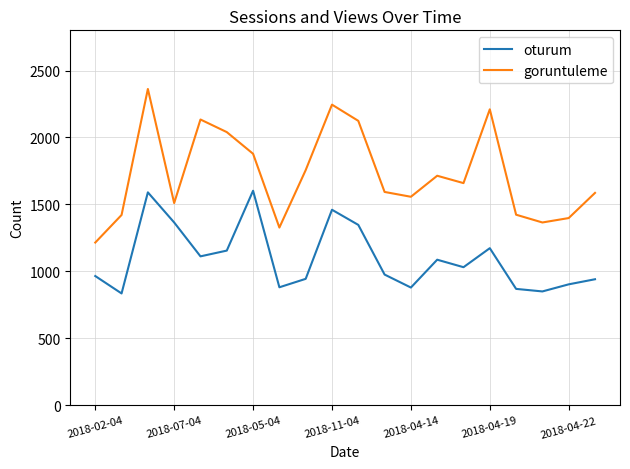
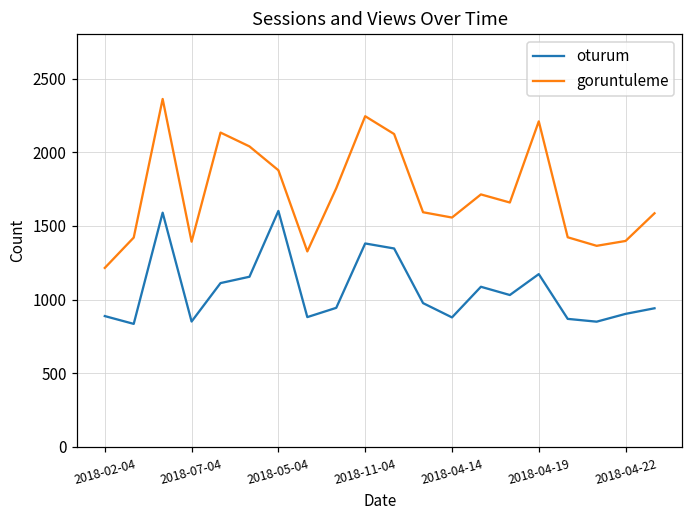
  {
    "oturum": {
-     "2018-02-04": 970,
-     "2018-07-04": 1370,
+     "2018-02-04": 890,
+     "2018-07-04": 850,
      "2018-05-04": 1600,
-     "2018-11-04": 1460,
+     "2018-11-04": 1380,
      "2018-04-14": 880,
      "2018-04-19": 1170,
      "2018-04-22": 900
    },
    "goruntuleme": {
      "2018-02-04": 1220,
-     "2018-07-04": 1510,
+     "2018-07-04": 1390,
      "2018-05-04": 1880,
      "2018-11-04": 2250,
      "2018-04-14": 1560,
      "2018-04-19": 2210,
      "2018-04-22": 1400
    }
  }
